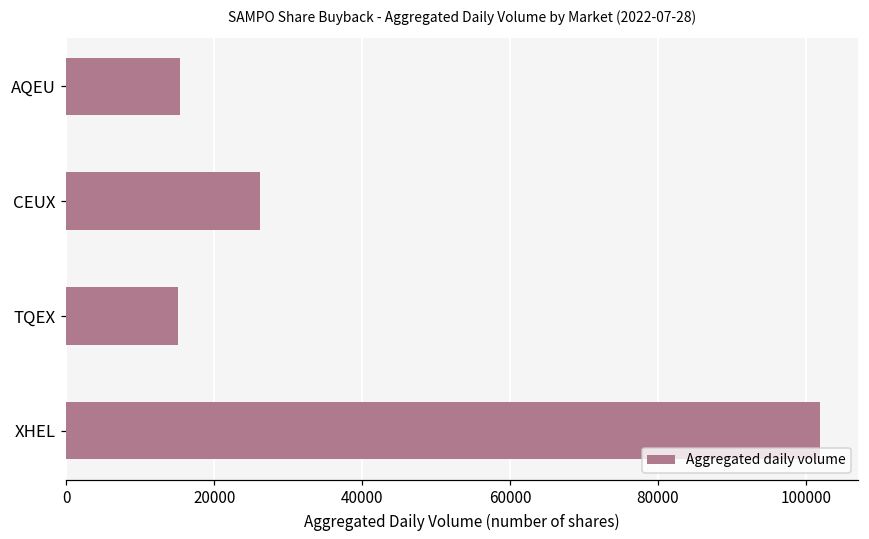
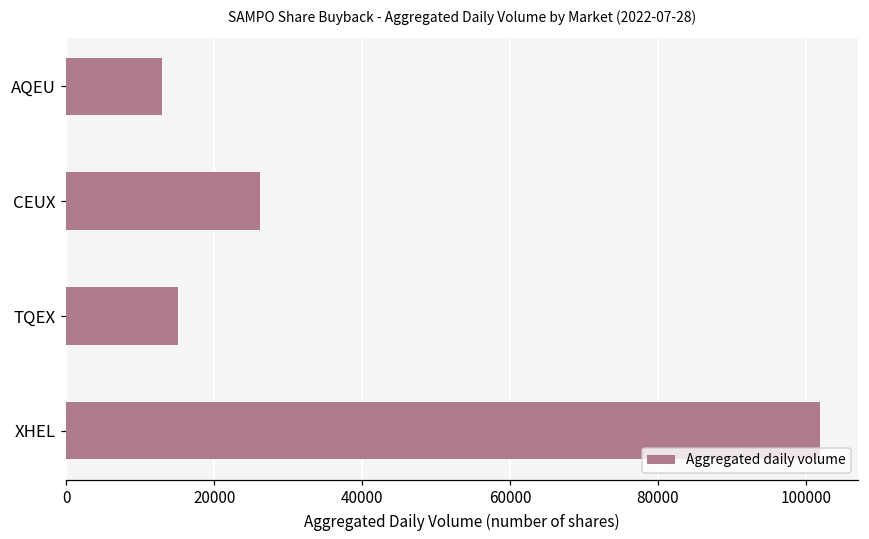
  {
-   "AQEU": 15000,
+   "AQEU": 13000,
    "CEUX": 26000,
    "TQEX": 15000,
    "XHEL": 102000
  }
